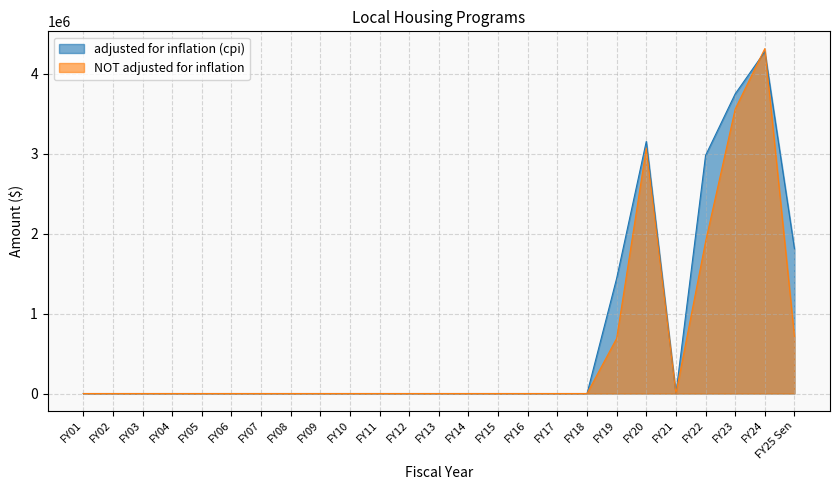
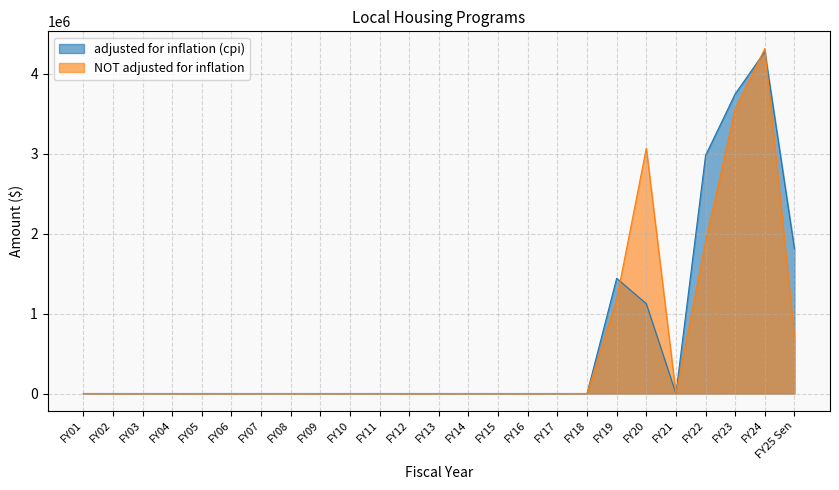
  {
    "adjusted for inflation (cpi)": {
      "FY19": 1400000,
-     "FY20": 3200000,
+     "FY20": 1100000,
      "FY22": 3000000,
      "FY23": 3700000,
      "FY24": 4300000,
      "FY25 Sen": 1800000
    },
    "NOT adjusted for inflation": {
-     "FY19": 700000,
+     "FY19": 1200000,
      "FY20": 3100000,
      "FY22": 1900000,
      "FY23": 3600000,
      "FY24": 4300000,
      "FY25 Sen": 700000
    }
  }
